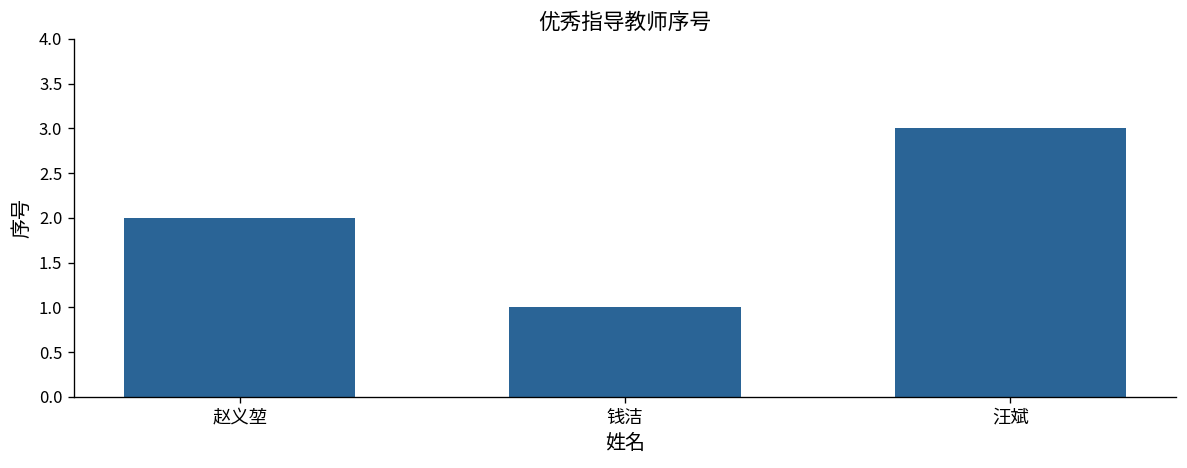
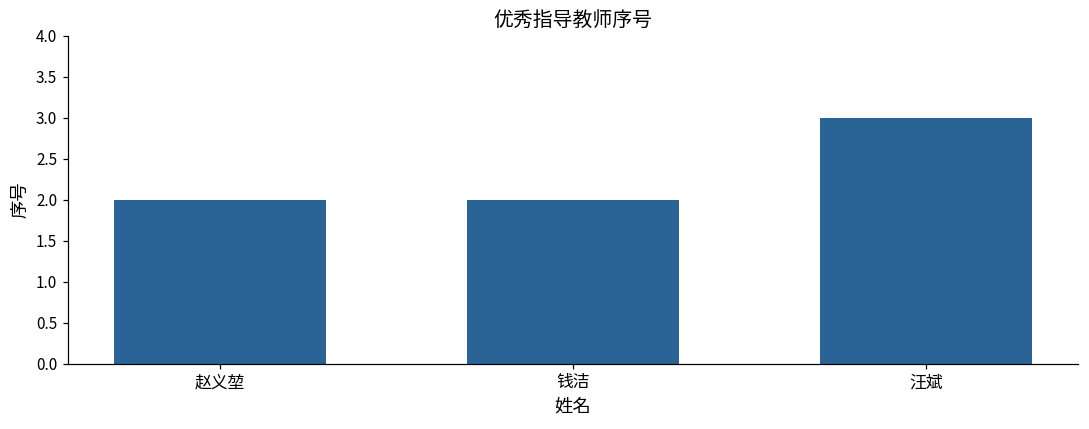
  {
    "赵义堃": 2,
-   "钱洁": 1,
+   "钱洁": 2,
    "汪斌": 3
  }
